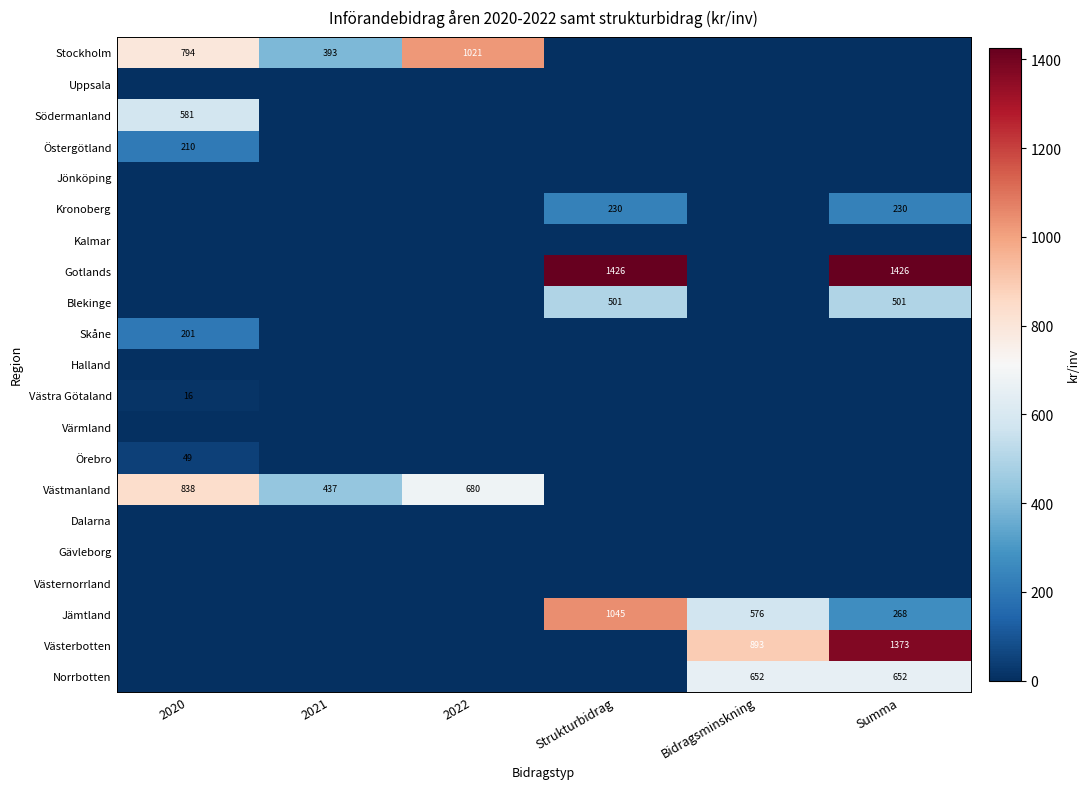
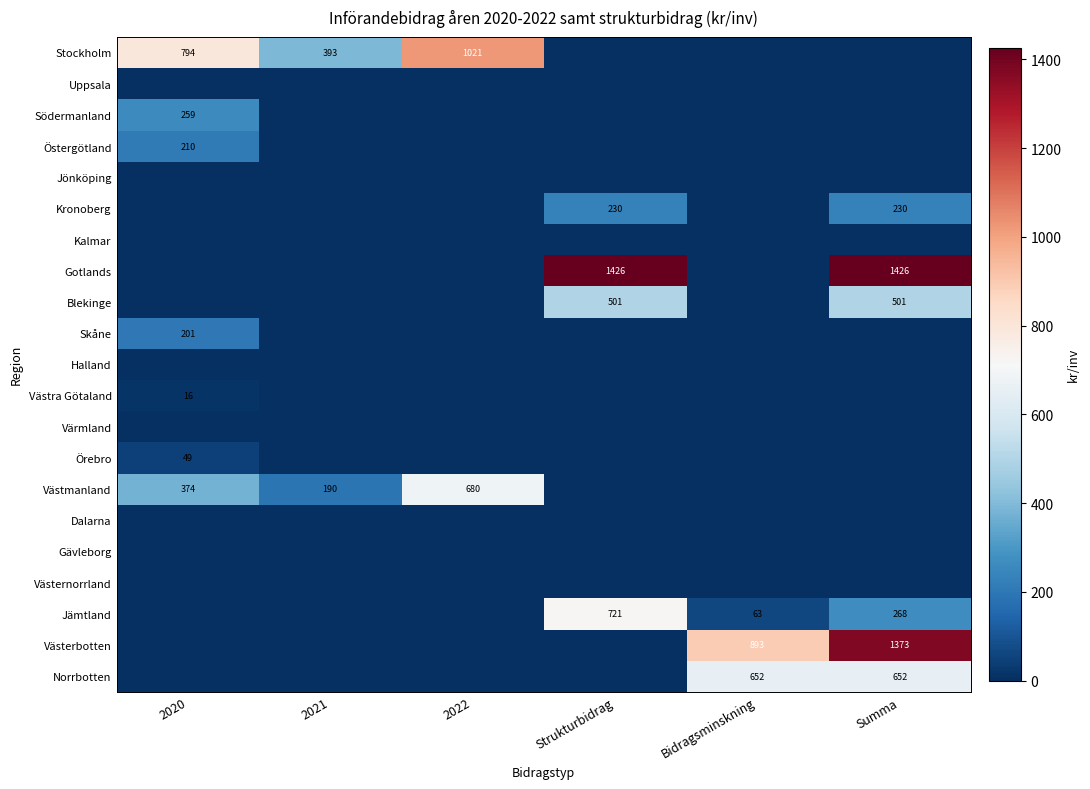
  {
    "Stockholm": {
      "2020": 794,
      "2021": 393,
      "2022": 1021
    },
    "Södermanland": {
-     "2020": 581
+     "2020": 259
    },
    "Östergötland": {
      "2020": 210
    },
    "Kronoberg": {
      "Strukturbidrag": 230,
      "Summa": 230
    },
    "Gotlands": {
      "Strukturbidrag": 1426,
      "Summa": 1426
    },
    "Blekinge": {
      "Strukturbidrag": 501,
      "Summa": 501
    },
    "Skåne": {
      "2020": 201
    },
    "Västra Götaland": {
      "2020": 16
    },
    "Örebro": {
      "2020": 49
    },
    "Västmanland": {
-     "2020": 838,
-     "2021": 437,
+     "2020": 374,
+     "2021": 190,
      "2022": 680
    },
    "Jämtland": {
-     "Strukturbidrag": 1045,
-     "Bidragsminskning": 576,
+     "Strukturbidrag": 721,
+     "Bidragsminskning": 63,
      "Summa": 268
    },
    "Västerbotten": {
      "Bidragsminskning": 893,
      "Summa": 1373
    },
    "Norrbotten": {
      "Bidragsminskning": 652,
      "Summa": 652
    }
  }
